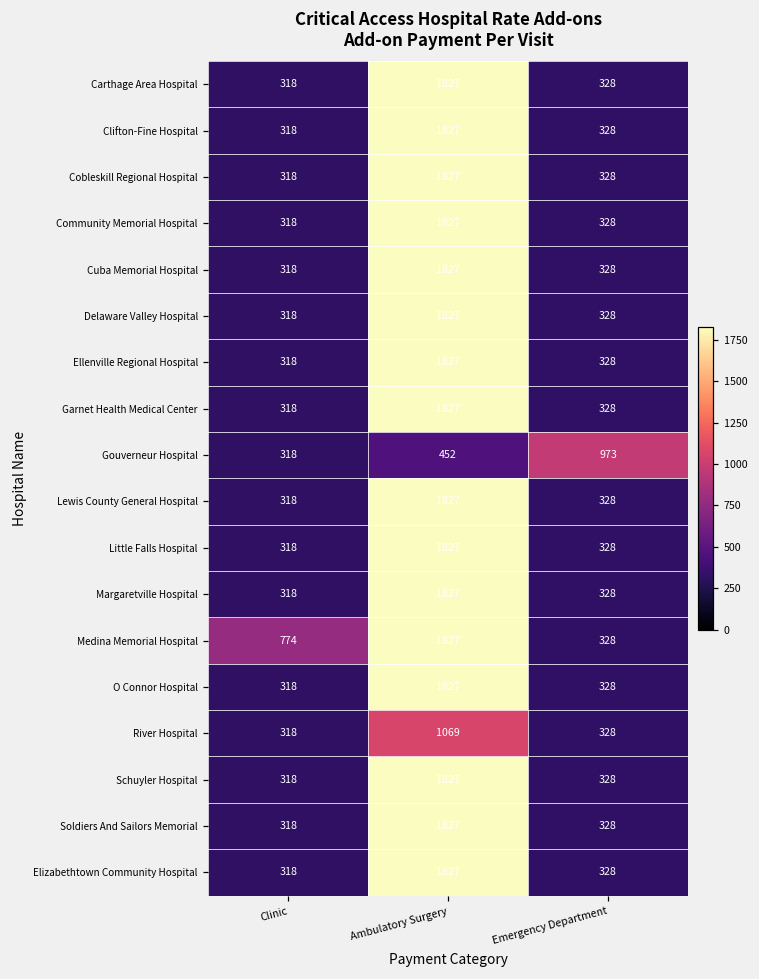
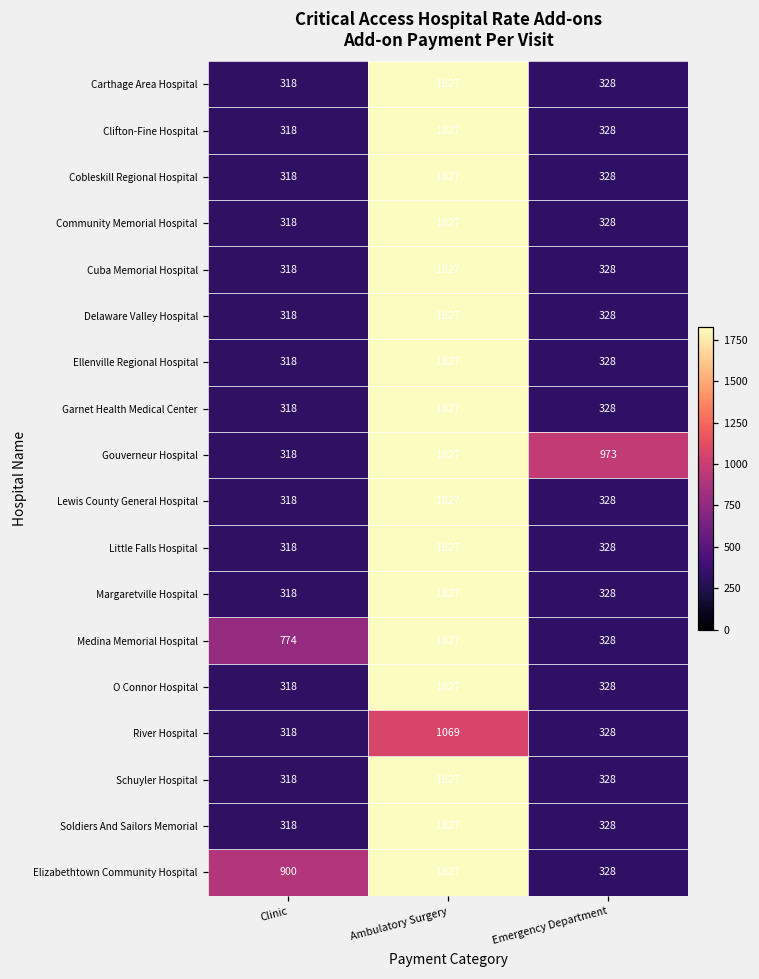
  {
    "Carthage Area Hospital": {
      "Clinic": 318,
      "Ambulatory Surgery": 1827,
      "Emergency Department": 328
    },
    "Clifton-Fine Hospital": {
      "Clinic": 318,
      "Ambulatory Surgery": 1827,
      "Emergency Department": 328
    },
    "Cobleskill Regional Hospital": {
      "Clinic": 318,
      "Ambulatory Surgery": 1827,
      "Emergency Department": 328
    },
    "Community Memorial Hospital": {
      "Clinic": 318,
      "Ambulatory Surgery": 1827,
      "Emergency Department": 328
    },
    "Cuba Memorial Hospital": {
      "Clinic": 318,
      "Ambulatory Surgery": 1827,
      "Emergency Department": 328
    },
    "Delaware Valley Hospital": {
      "Clinic": 318,
      "Ambulatory Surgery": 1827,
      "Emergency Department": 328
    },
    "Ellenville Regional Hospital": {
      "Clinic": 318,
      "Ambulatory Surgery": 1827,
      "Emergency Department": 328
    },
    "Garnet Health Medical Center": {
      "Clinic": 318,
      "Ambulatory Surgery": 1827,
      "Emergency Department": 328
    },
    "Gouverneur Hospital": {
      "Clinic": 318,
-     "Ambulatory Surgery": 452,
+     "Ambulatory Surgery": 1827,
      "Emergency Department": 973
    },
    "Lewis County General Hospital": {
      "Clinic": 318,
      "Ambulatory Surgery": 1827,
      "Emergency Department": 328
    },
    "Little Falls Hospital": {
      "Clinic": 318,
      "Ambulatory Surgery": 1827,
      "Emergency Department": 328
    },
    "Margaretville Hospital": {
      "Clinic": 318,
      "Ambulatory Surgery": 1827,
      "Emergency Department": 328
    },
    "Medina Memorial Hospital": {
      "Clinic": 774,
      "Ambulatory Surgery": 1827,
      "Emergency Department": 328
    },
    "O Connor Hospital": {
      "Clinic": 318,
      "Ambulatory Surgery": 1827,
      "Emergency Department": 328
    },
    "River Hospital": {
      "Clinic": 318,
      "Ambulatory Surgery": 1069,
      "Emergency Department": 328
    },
    "Schuyler Hospital": {
      "Clinic": 318,
      "Ambulatory Surgery": 1827,
      "Emergency Department": 328
    },
    "Soldiers And Sailors Memorial": {
      "Clinic": 318,
      "Ambulatory Surgery": 1827,
      "Emergency Department": 328
    },
    "Elizabethtown Community Hospital": {
-     "Clinic": 318,
+     "Clinic": 900,
      "Ambulatory Surgery": 1827,
      "Emergency Department": 328
    }
  }
